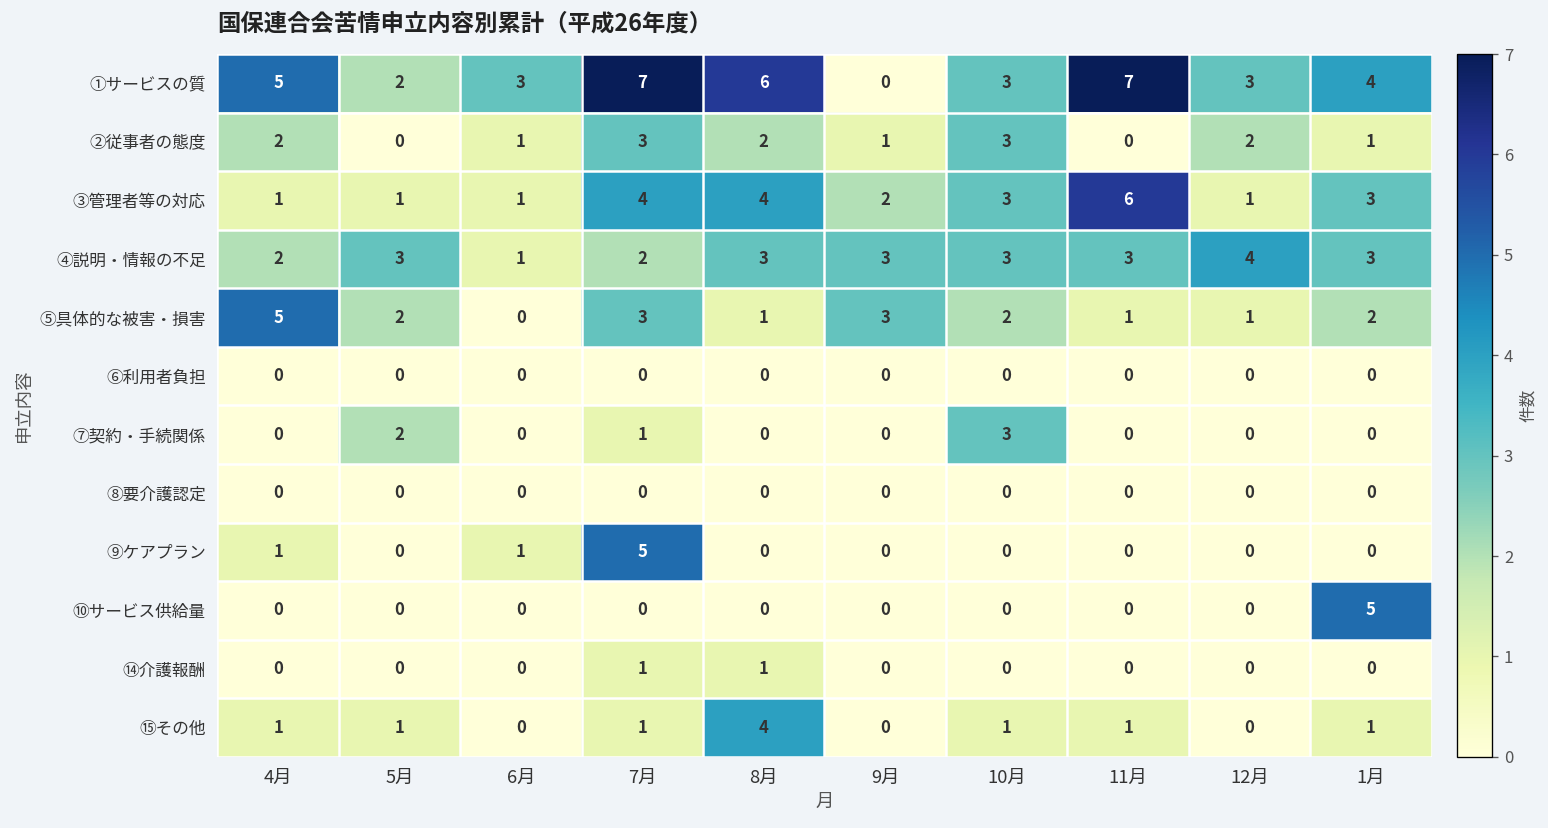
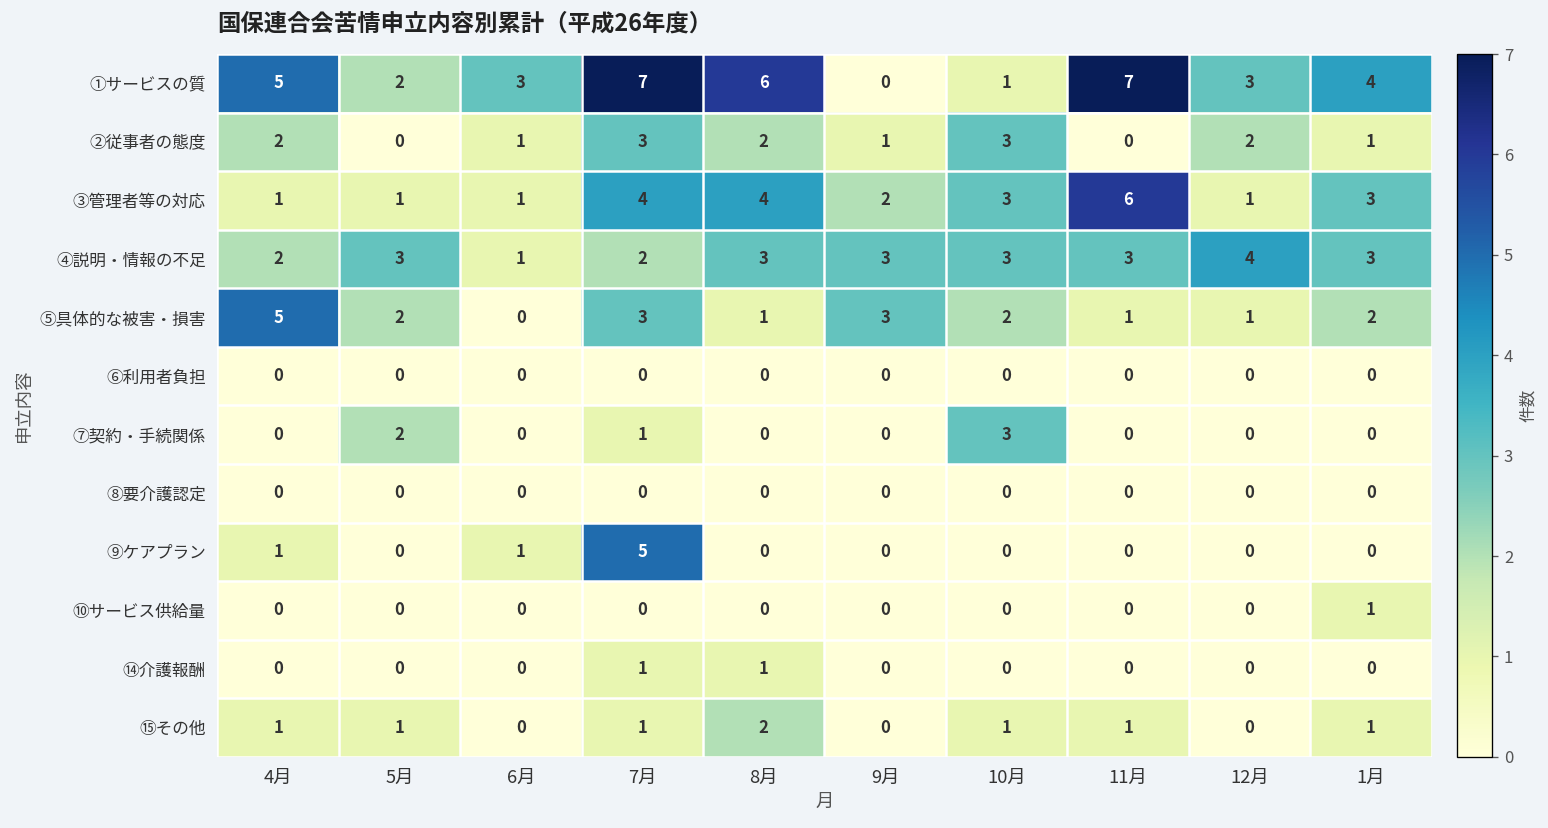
  {
    "①サービスの質": {
      "4月": 5,
      "5月": 2,
      "6月": 3,
      "7月": 7,
      "8月": 6,
      "9月": 0,
-     "10月": 3,
+     "10月": 1,
      "11月": 7,
      "12月": 3,
      "1月": 4
    },
    "②従事者の態度": {
      "4月": 2,
      "5月": 0,
      "6月": 1,
      "7月": 3,
      "8月": 2,
      "9月": 1,
      "10月": 3,
      "11月": 0,
      "12月": 2,
      "1月": 1
    },
    "③管理者等の対応": {
      "4月": 1,
      "5月": 1,
      "6月": 1,
      "7月": 4,
      "8月": 4,
      "9月": 2,
      "10月": 3,
      "11月": 6,
      "12月": 1,
      "1月": 3
    },
    "④説明・情報の不足": {
      "4月": 2,
      "5月": 3,
      "6月": 1,
      "7月": 2,
      "8月": 3,
      "9月": 3,
      "10月": 3,
      "11月": 3,
      "12月": 4,
      "1月": 3
    },
    "⑤具体的な被害・損害": {
      "4月": 5,
      "5月": 2,
      "6月": 0,
      "7月": 3,
      "8月": 1,
      "9月": 3,
      "10月": 2,
      "11月": 1,
      "12月": 1,
      "1月": 2
    },
    "⑥利用者負担": {
      "4月": 0,
      "5月": 0,
      "6月": 0,
      "7月": 0,
      "8月": 0,
      "9月": 0,
      "10月": 0,
      "11月": 0,
      "12月": 0,
      "1月": 0
    },
    "⑦契約・手続関係": {
      "4月": 0,
      "5月": 2,
      "6月": 0,
      "7月": 1,
      "8月": 0,
      "9月": 0,
      "10月": 3,
      "11月": 0,
      "12月": 0,
      "1月": 0
    },
    "⑧要介護認定": {
      "4月": 0,
      "5月": 0,
      "6月": 0,
      "7月": 0,
      "8月": 0,
      "9月": 0,
      "10月": 0,
      "11月": 0,
      "12月": 0,
      "1月": 0
    },
    "⑨ケアプラン": {
      "4月": 1,
      "5月": 0,
      "6月": 1,
      "7月": 5,
      "8月": 0,
      "9月": 0,
      "10月": 0,
      "11月": 0,
      "12月": 0,
      "1月": 0
    },
    "⑩サービス供給量": {
      "4月": 0,
      "5月": 0,
      "6月": 0,
      "7月": 0,
      "8月": 0,
      "9月": 0,
      "10月": 0,
      "11月": 0,
      "12月": 0,
-     "1月": 5
+     "1月": 1
    },
    "⑭介護報酬": {
      "4月": 0,
      "5月": 0,
      "6月": 0,
      "7月": 1,
      "8月": 1,
      "9月": 0,
      "10月": 0,
      "11月": 0,
      "12月": 0,
      "1月": 0
    },
    "⑮その他": {
      "4月": 1,
      "5月": 1,
      "6月": 0,
      "7月": 1,
-     "8月": 4,
+     "8月": 2,
      "9月": 0,
      "10月": 1,
      "11月": 1,
      "12月": 0,
      "1月": 1
    }
  }
